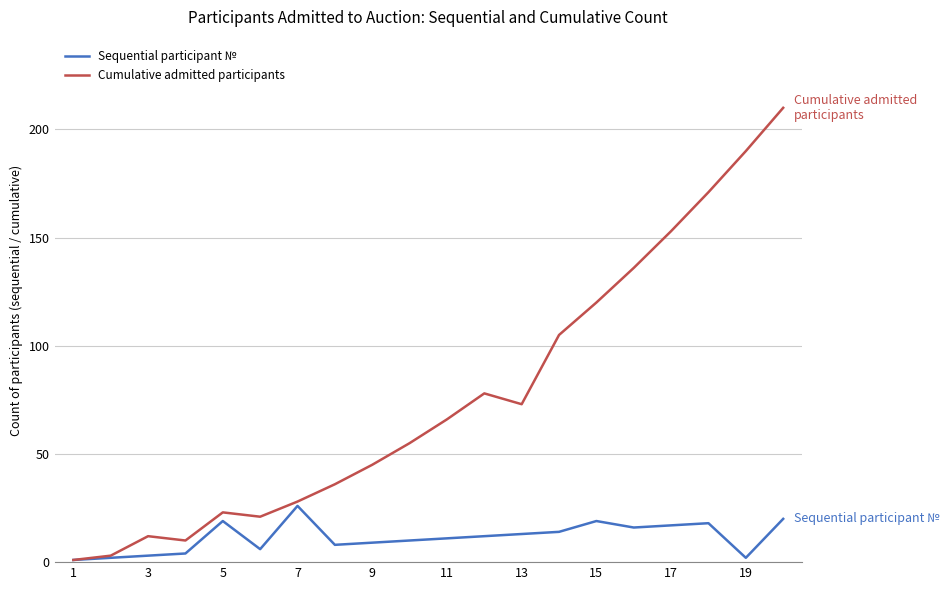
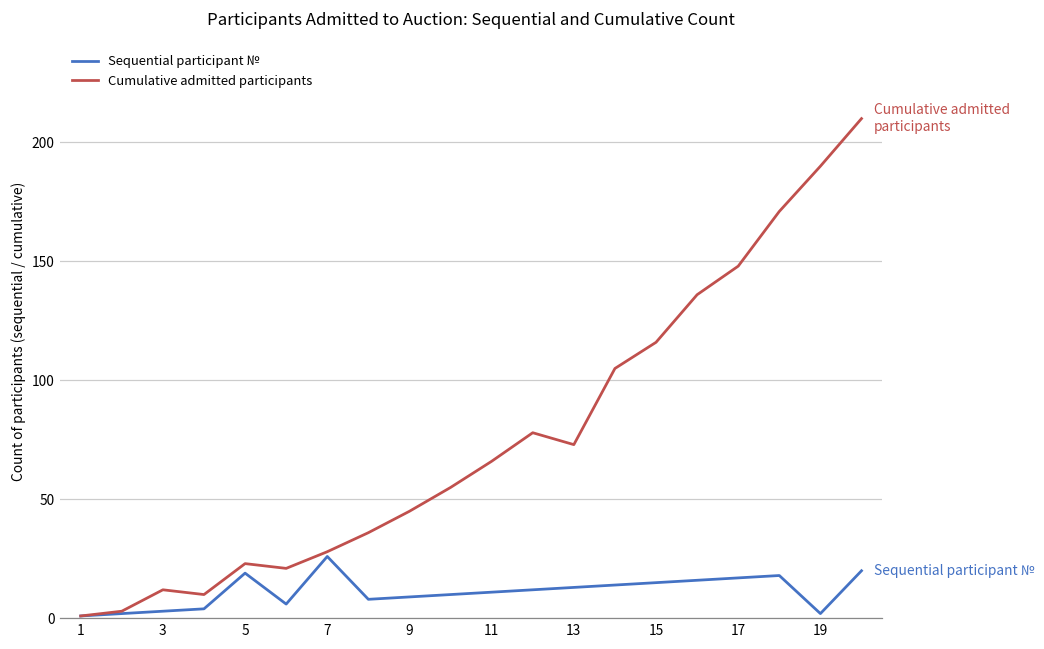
  {
    "Sequential participant №": {
      "3": 3,
      "5": 19,
      "7": 26,
      "9": 9,
      "11": 11,
      "13": 13,
-     "15": 19,
+     "15": 15,
      "17": 17,
      "19": 2
    },
    "Cumulative admitted participants": {
      "3": 12,
      "5": 23,
      "7": 28,
      "9": 45,
      "11": 66,
      "13": 73,
-     "15": 120,
-     "17": 153,
+     "15": 116,
+     "17": 148,
      "19": 190
    }
  }
